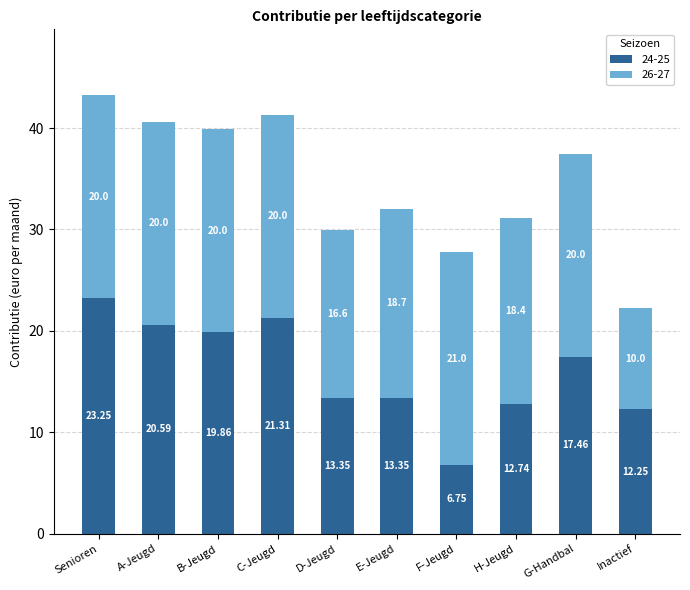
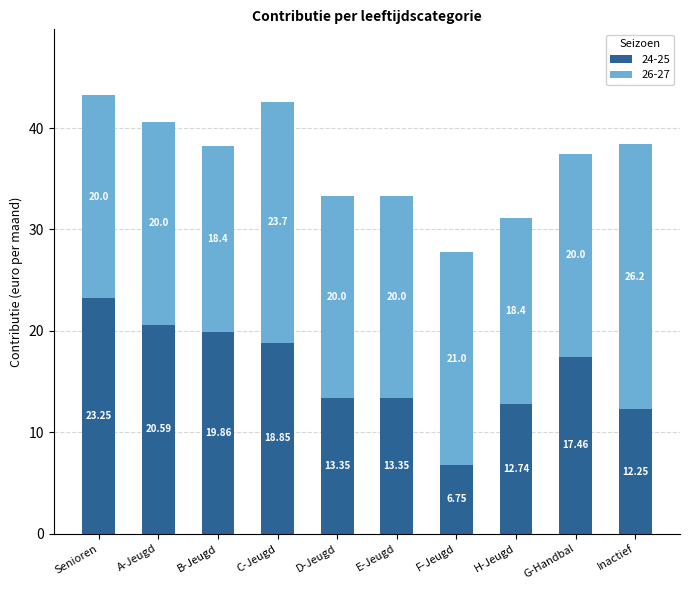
  {
    "24-25": {
      "Senioren": 23.25,
      "A-Jeugd": 20.59,
      "B-Jeugd": 19.86,
-     "C-Jeugd": 21.31,
+     "C-Jeugd": 18.85,
      "D-Jeugd": 13.35,
      "E-Jeugd": 13.35,
      "F-Jeugd": 6.75,
      "H-Jeugd": 12.74,
      "G-Handbal": 17.46,
      "Inactief": 12.25
    },
    "26-27": {
      "Senioren": 20.0,
      "A-Jeugd": 20.0,
-     "B-Jeugd": 20.0,
-     "C-Jeugd": 20.0,
-     "D-Jeugd": 16.6,
-     "E-Jeugd": 18.7,
+     "B-Jeugd": 18.4,
+     "C-Jeugd": 23.7,
+     "D-Jeugd": 20.0,
+     "E-Jeugd": 20.0,
      "F-Jeugd": 21.0,
      "H-Jeugd": 18.4,
      "G-Handbal": 20.0,
-     "Inactief": 10.0
+     "Inactief": 26.2
    }
  }
